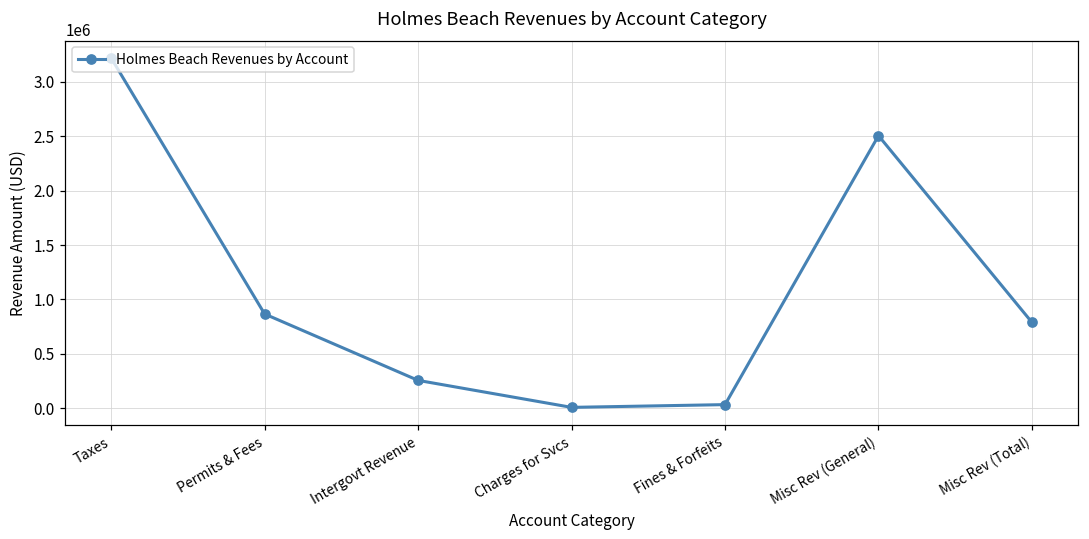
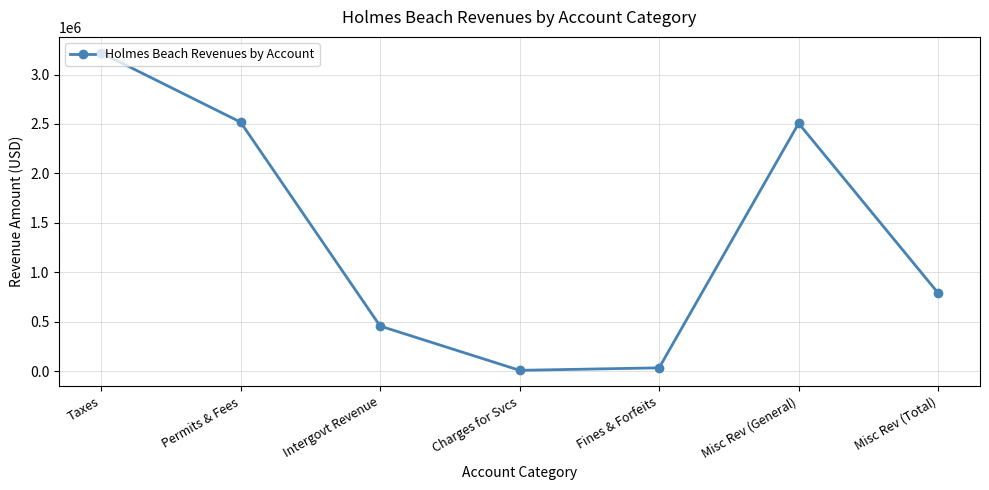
  {
-   "Permits & Fees": 900000,
-   "Intergovt Revenue": 300000,
+   "Permits & Fees": 2500000,
+   "Intergovt Revenue": 500000,
    "Charges for Svcs": 0,
    "Fines & Forfeits": 0,
    "Misc Rev (General)": 2500000,
    "Misc Rev (Total)": 800000
  }
